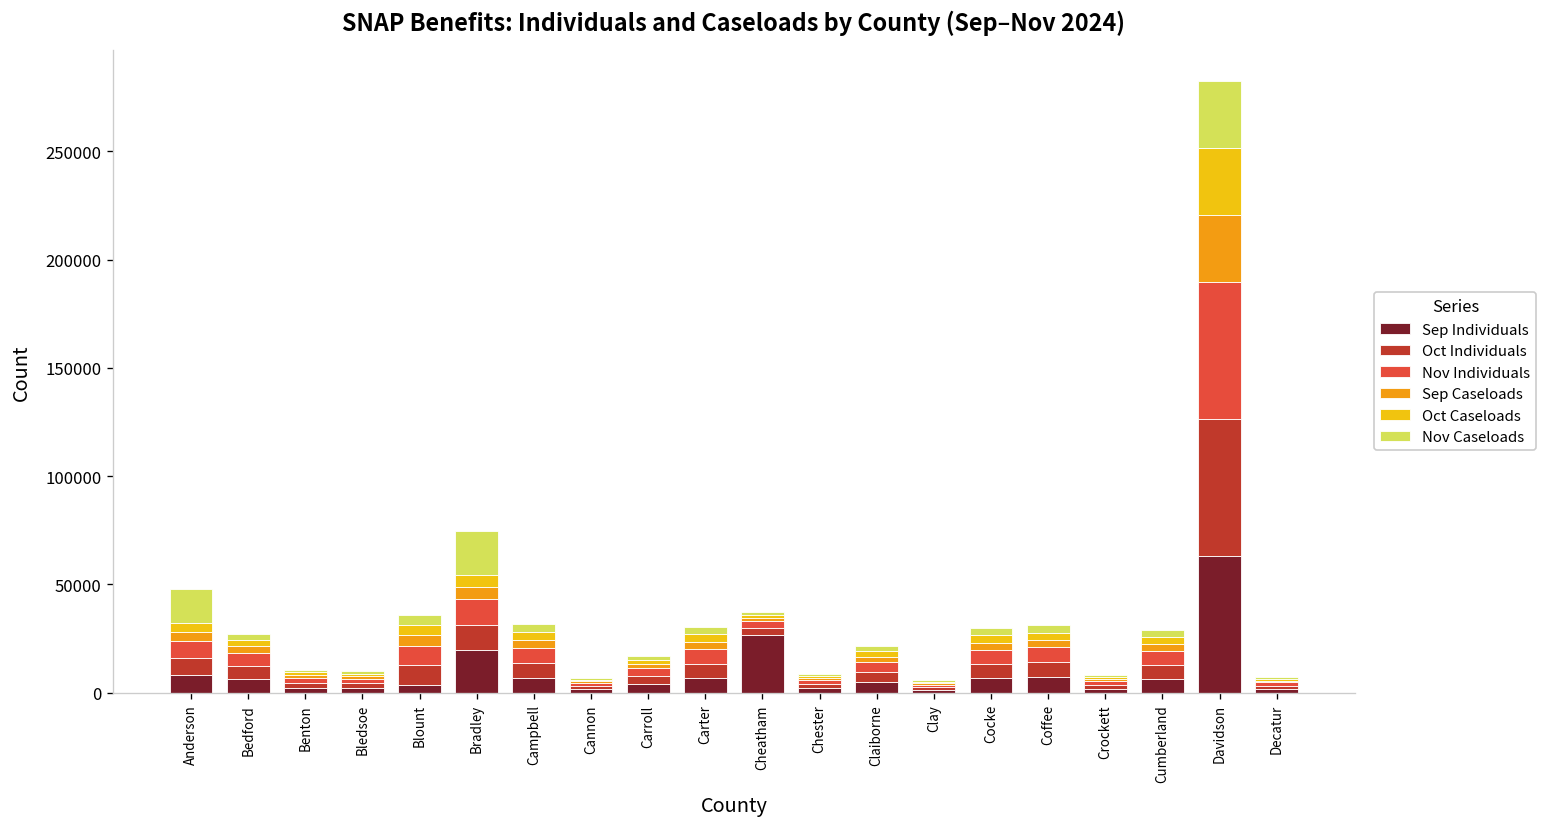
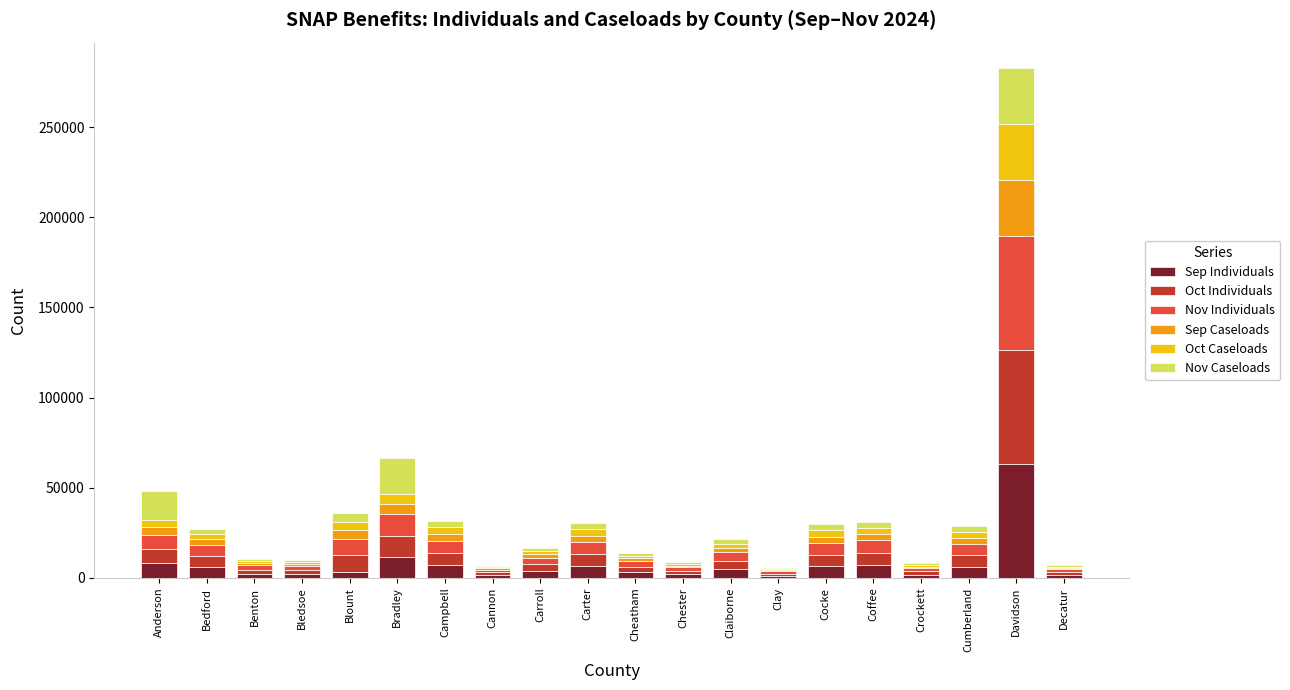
  {
    "Sep Individuals": {
      "Anderson": 8000,
      "Bedford": 6000,
      "Benton": 2000,
      "Bledsoe": 2000,
      "Blount": 3000,
-     "Bradley": 20000,
+     "Bradley": 12000,
      "Campbell": 7000,
      "Cannon": 2000,
      "Carroll": 4000,
      "Carter": 7000,
-     "Cheatham": 27000,
+     "Cheatham": 3000,
      "Chester": 2000,
      "Claiborne": 5000,
      "Cocke": 6000,
      "Coffee": 7000,
      "Crockett": 2000,
      "Cumberland": 6000,
      "Davidson": 63000,
      "Decatur": 2000
    },
    "Nov Caseloads": {
      "Anderson": 16000,
      "Bedford": 3000,
      "Blount": 5000,
      "Bradley": 20000,
      "Campbell": 4000,
      "Carroll": 2000,
      "Carter": 3000,
      "Cheatham": 1000,
      "Claiborne": 2000,
      "Cocke": 3000,
      "Coffee": 3000,
      "Cumberland": 3000,
      "Davidson": 31000
    }
  }
